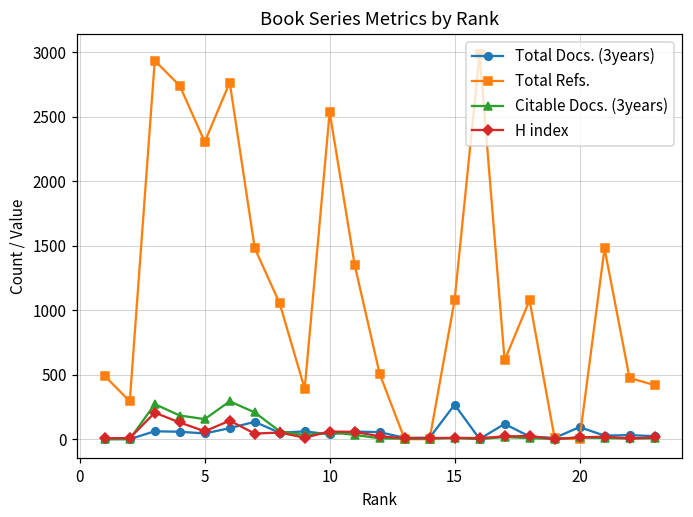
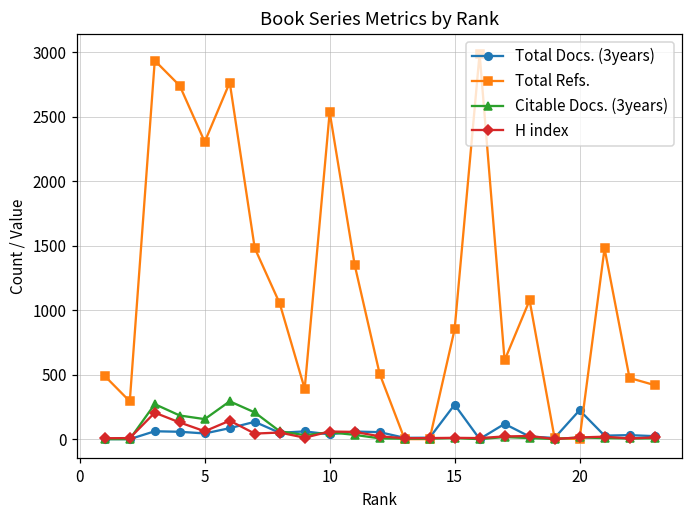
  {
    "Total Docs. (3years)": {
      "15": 270,
-     "20": 90
+     "20": 220
    },
    "Total Refs.": {
      "5": 2300,
      "10": 2530,
-     "15": 1080
+     "15": 850
    },
    "Citable Docs. (3years)": {
      "5": 160
    }
  }
